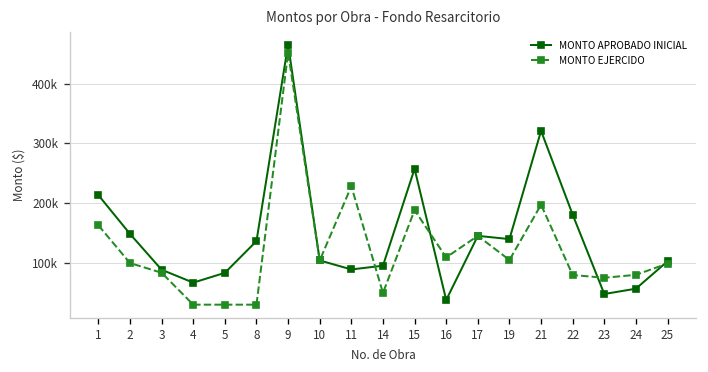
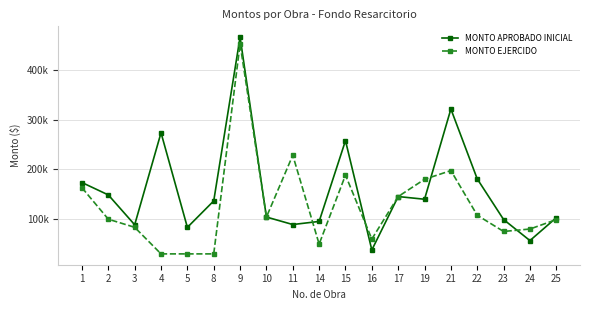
  {
    "MONTO APROBADO INICIAL": {
-     "1": 210000,
+     "1": 170000,
      "2": 150000,
-     "4": 70000,
+     "4": 270000,
      "5": 80000,
      "8": 140000,
      "9": 470000,
      "11": 90000,
      "14": 100000,
      "15": 260000,
      "16": 40000,
      "19": 140000,
      "21": 320000,
      "22": 180000,
-     "23": 50000,
+     "23": 100000,
      "24": 60000
    },
    "MONTO EJERCIDO": {
      "1": 160000,
      "2": 100000,
      "4": 30000,
      "5": 30000,
      "8": 30000,
      "9": 450000,
      "11": 230000,
      "14": 50000,
      "15": 190000,
-     "16": 110000,
-     "19": 110000,
+     "16": 60000,
+     "19": 180000,
      "21": 200000,
-     "22": 80000,
+     "22": 110000,
      "23": 80000,
      "24": 80000
    }
  }
